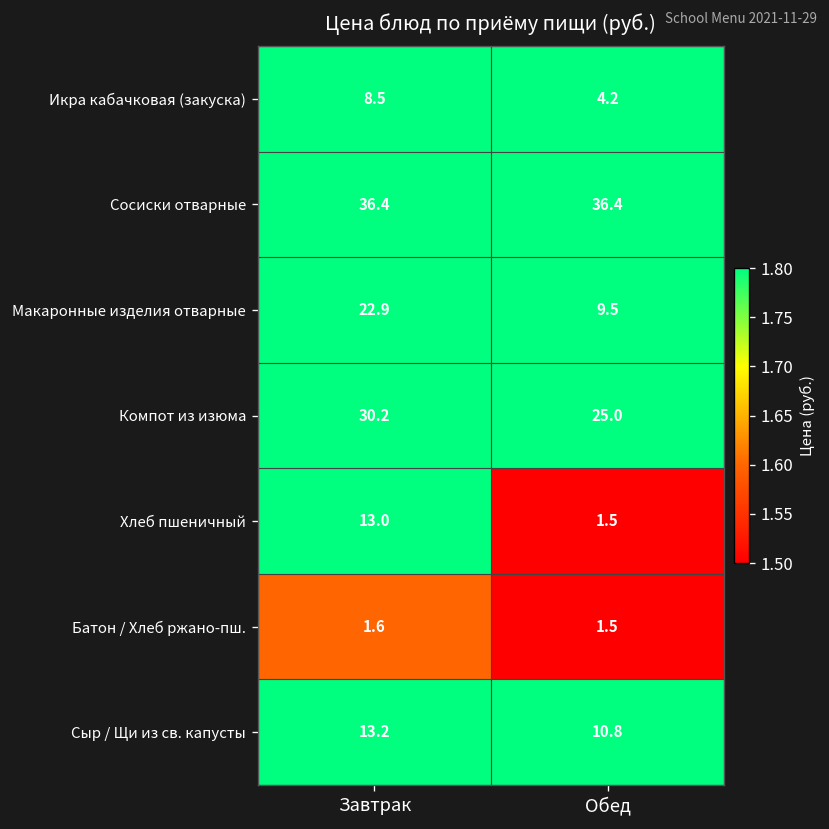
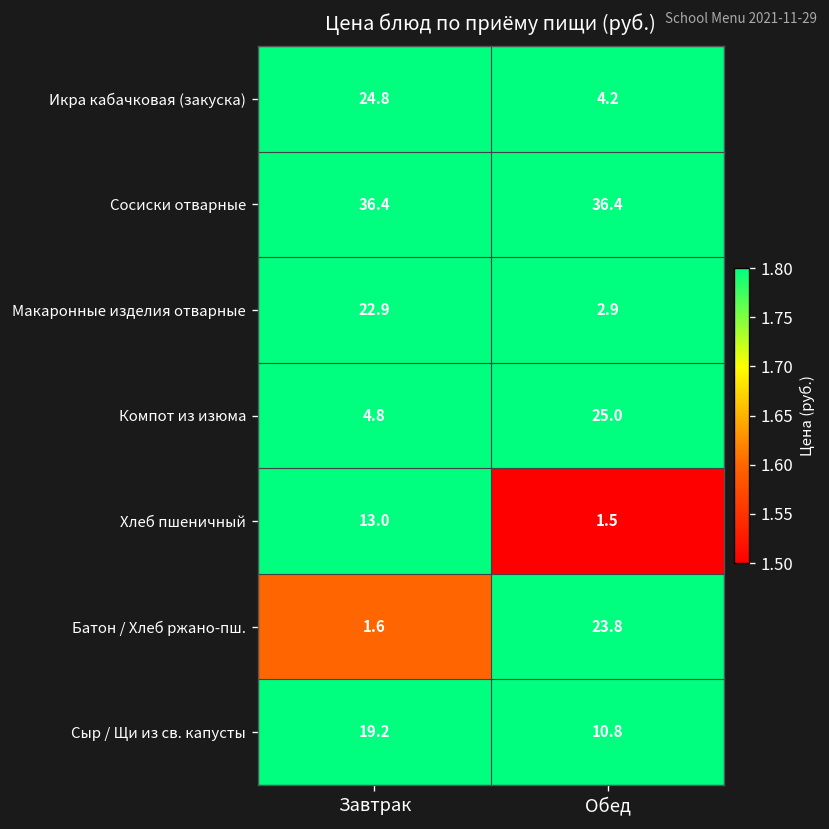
  {
    "Икра кабачковая (закуска)": {
-     "Завтрак": 8.5,
+     "Завтрак": 24.8,
      "Обед": 4.2
    },
    "Сосиски отварные": {
      "Завтрак": 36.4,
      "Обед": 36.4
    },
    "Макаронные изделия отварные": {
      "Завтрак": 22.9,
-     "Обед": 9.5
+     "Обед": 2.9
    },
    "Компот из изюма": {
-     "Завтрак": 30.2,
+     "Завтрак": 4.8,
      "Обед": 25.0
    },
    "Хлеб пшеничный": {
      "Завтрак": 13.0,
      "Обед": 1.5
    },
    "Батон / Хлеб ржано-пш.": {
      "Завтрак": 1.6,
-     "Обед": 1.5
+     "Обед": 23.8
    },
    "Сыр / Щи из св. капусты": {
-     "Завтрак": 13.2,
+     "Завтрак": 19.2,
      "Обед": 10.8
    }
  }
